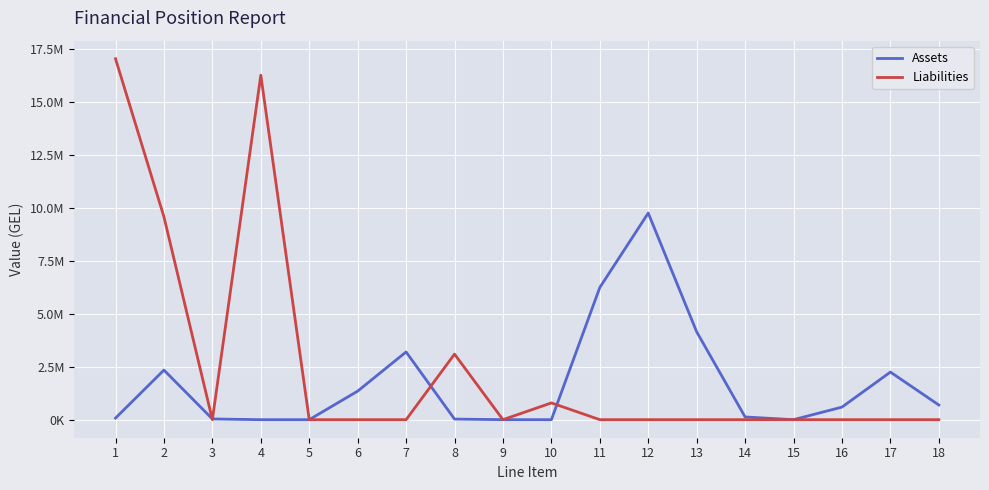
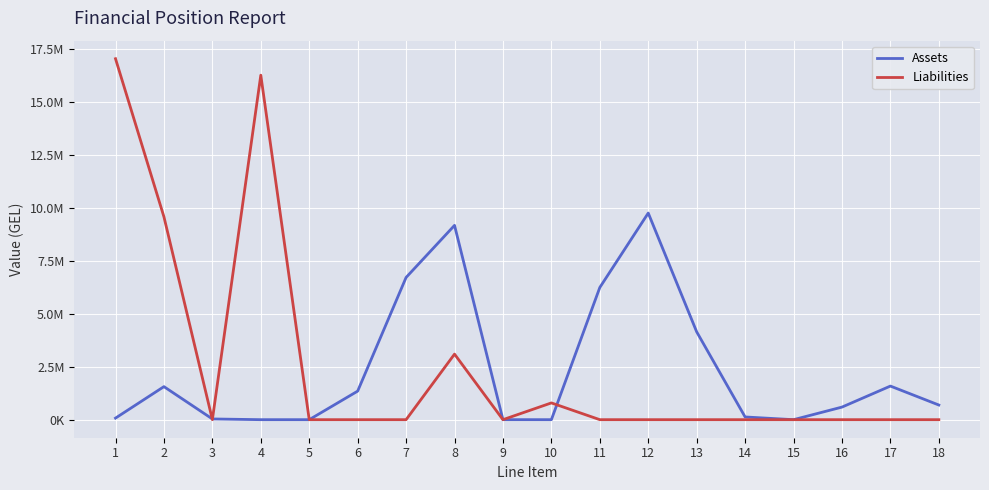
  {
    "Assets": {
      "1": 100000,
-     "2": 2300000,
+     "2": 1600000,
      "4": 0,
      "6": 1300000,
-     "7": 3200000,
-     "8": 0,
+     "7": 6700000,
+     "8": 9200000,
      "10": 0,
      "11": 6200000,
      "12": 9700000,
      "13": 4100000,
      "14": 100000,
      "16": 600000,
-     "17": 2200000,
+     "17": 1600000,
      "18": 700000
    },
    "Liabilities": {
      "1": 17000000,
      "2": 9600000,
      "4": 16200000,
      "6": 0,
      "7": 0,
      "8": 3100000,
      "10": 800000,
      "11": 0,
      "12": 0,
      "13": 0,
      "14": 0,
      "16": 0,
      "17": 0,
      "18": 0
    }
  }
